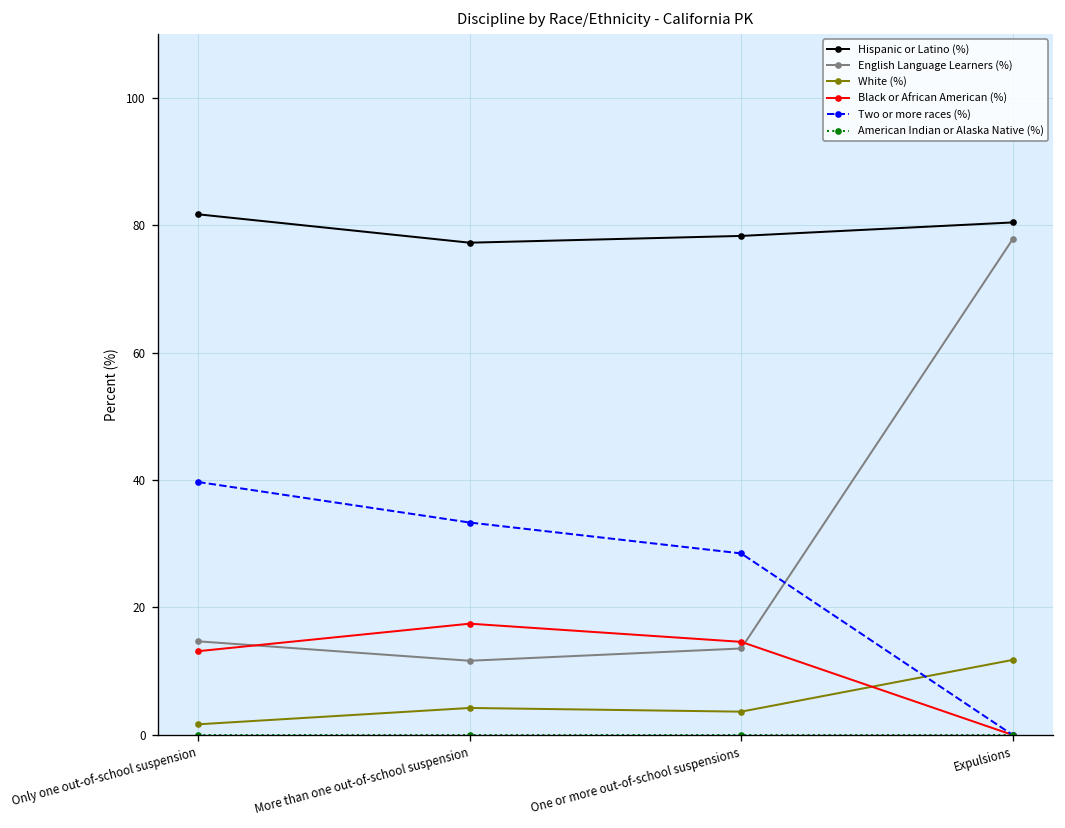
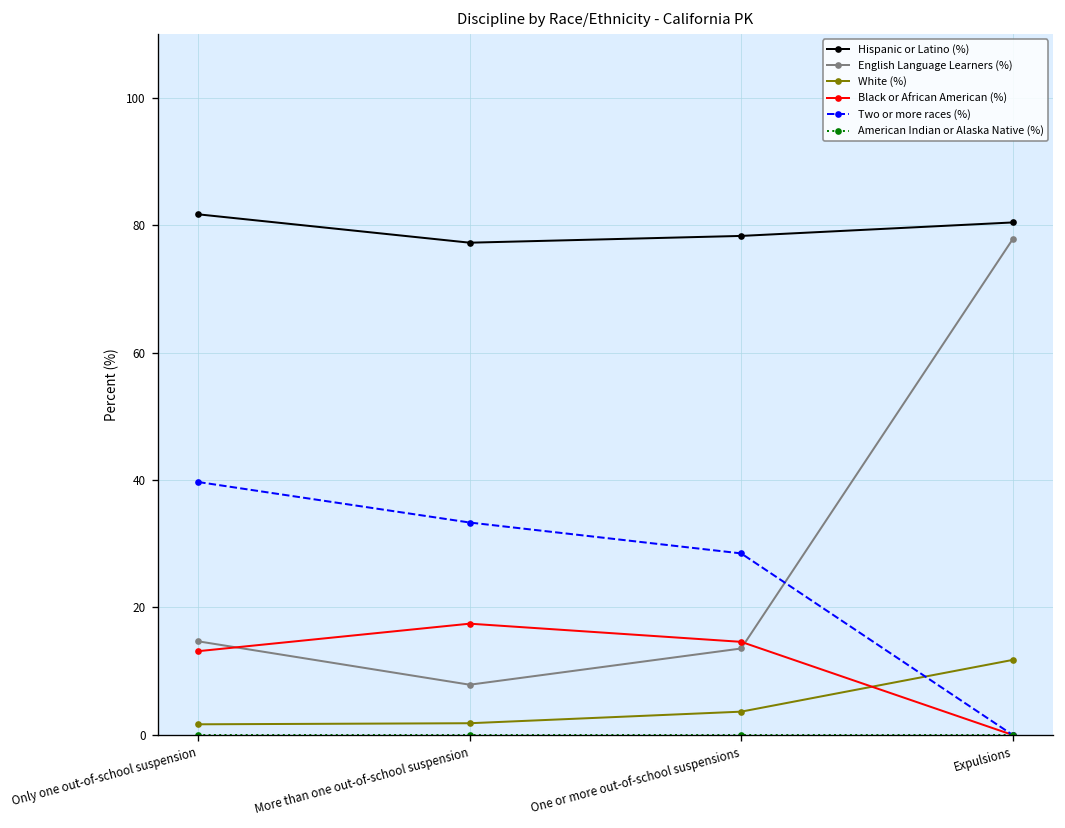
  {
    "Hispanic or Latino (%)": {
      "Only one out-of-school suspension": 82,
      "More than one out-of-school suspension": 77,
      "One or more out-of-school suspensions": 78,
      "Expulsions": 80
    },
    "English Language Learners (%)": {
      "Only one out-of-school suspension": 15,
-     "More than one out-of-school suspension": 12,
+     "More than one out-of-school suspension": 8,
      "One or more out-of-school suspensions": 14,
      "Expulsions": 78
    },
    "White (%)": {
      "Only one out-of-school suspension": 2,
-     "More than one out-of-school suspension": 4,
+     "More than one out-of-school suspension": 2,
      "One or more out-of-school suspensions": 4,
      "Expulsions": 12
    },
    "Black or African American (%)": {
      "Only one out-of-school suspension": 13,
      "More than one out-of-school suspension": 17,
      "One or more out-of-school suspensions": 15
    },
    "Two or more races (%)": {
      "Only one out-of-school suspension": 40,
      "More than one out-of-school suspension": 33,
      "One or more out-of-school suspensions": 28
    },
    "American Indian or Alaska Native (%)": {
      "Only one out-of-school suspension": 0,
      "More than one out-of-school suspension": 0,
      "One or more out-of-school suspensions": 0
    }
  }
